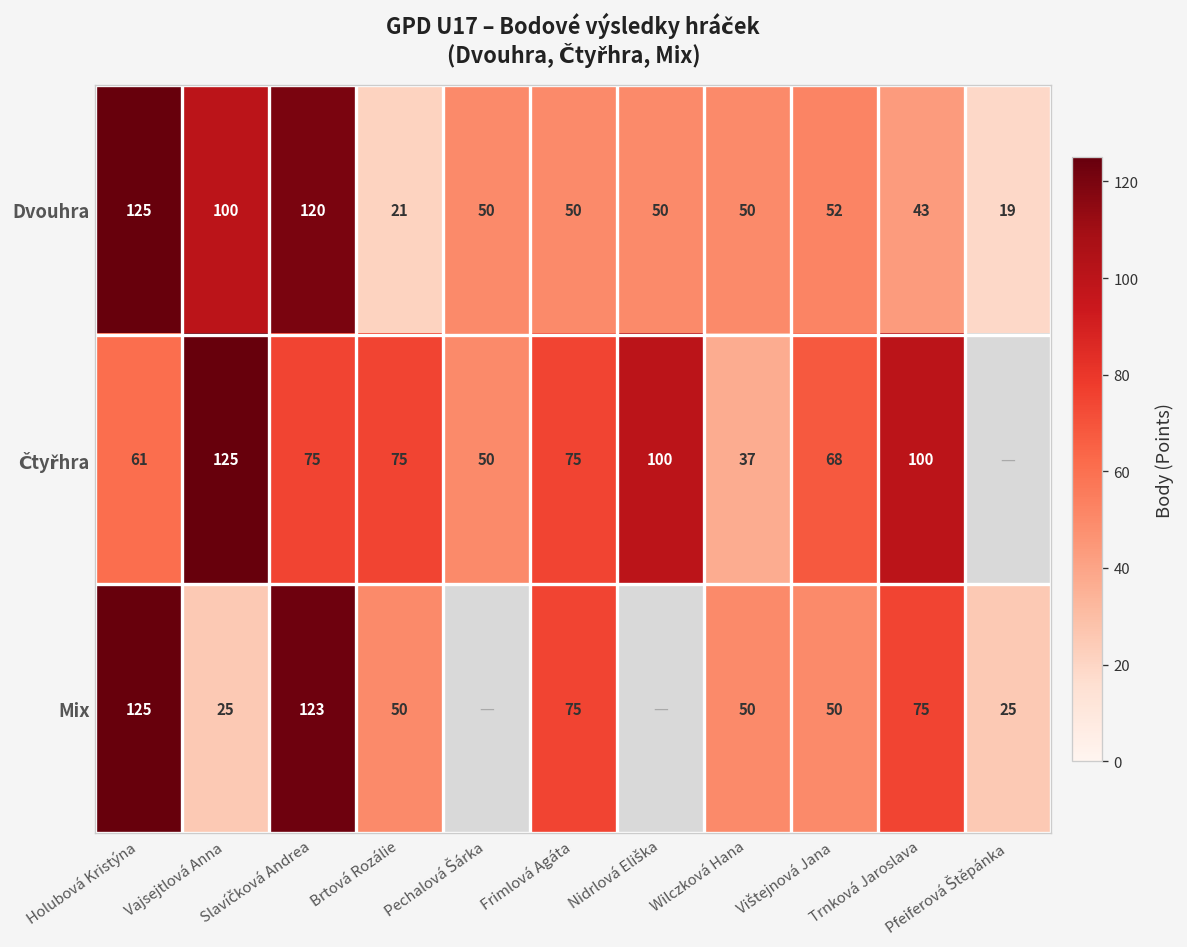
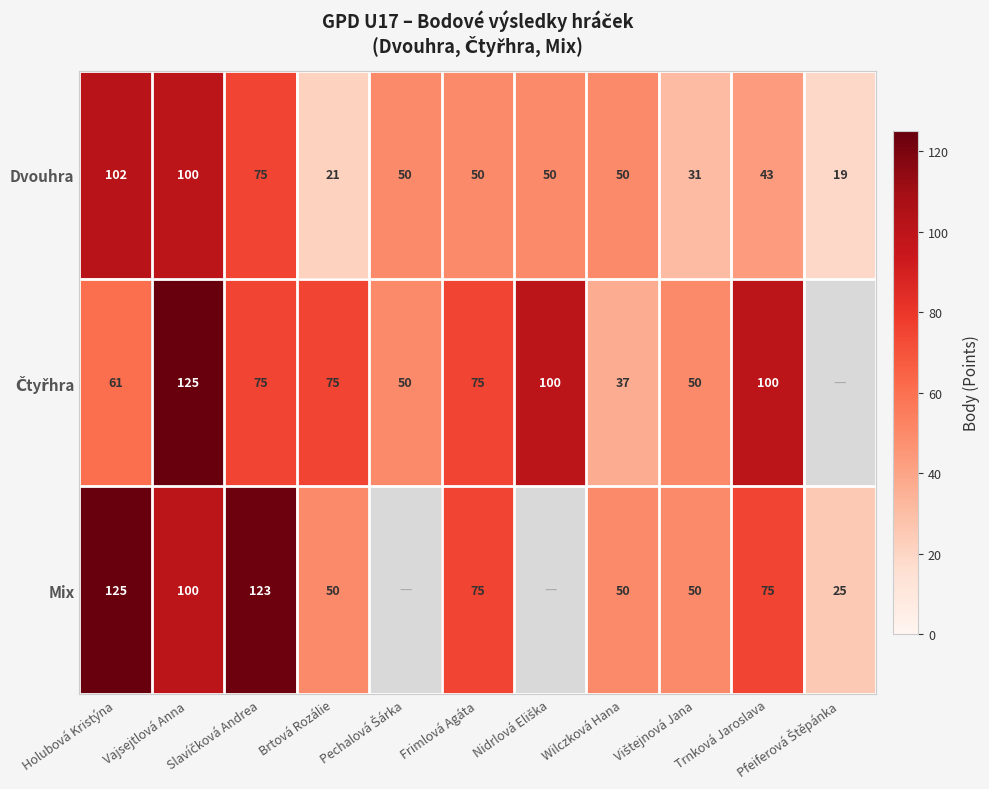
  {
    "Dvouhra": {
-     "Holubová Kristýna": 125,
+     "Holubová Kristýna": 102,
      "Vajsejtlová Anna": 100,
-     "Slavíčková Andrea": 120,
+     "Slavíčková Andrea": 75,
      "Brtová Rozálie": 21,
      "Pechalová Šárka": 50,
      "Frimlová Agáta": 50,
      "Nidrlová Eliška": 50,
      "Wilczková Hana": 50,
-     "Vištejnová Jana": 52,
+     "Vištejnová Jana": 31,
      "Trnková Jaroslava": 43,
      "Pfeiferová Štěpánka": 19
    },
    "Čtyřhra": {
      "Holubová Kristýna": 61,
      "Vajsejtlová Anna": 125,
      "Slavíčková Andrea": 75,
      "Brtová Rozálie": 75,
      "Pechalová Šárka": 50,
      "Frimlová Agáta": 75,
      "Nidrlová Eliška": 100,
      "Wilczková Hana": 37,
-     "Vištejnová Jana": 68,
+     "Vištejnová Jana": 50,
      "Trnková Jaroslava": 100
    },
    "Mix": {
      "Holubová Kristýna": 125,
-     "Vajsejtlová Anna": 25,
+     "Vajsejtlová Anna": 100,
      "Slavíčková Andrea": 123,
      "Brtová Rozálie": 50,
      "Frimlová Agáta": 75,
      "Wilczková Hana": 50,
      "Vištejnová Jana": 50,
      "Trnková Jaroslava": 75,
      "Pfeiferová Štěpánka": 25
    }
  }
